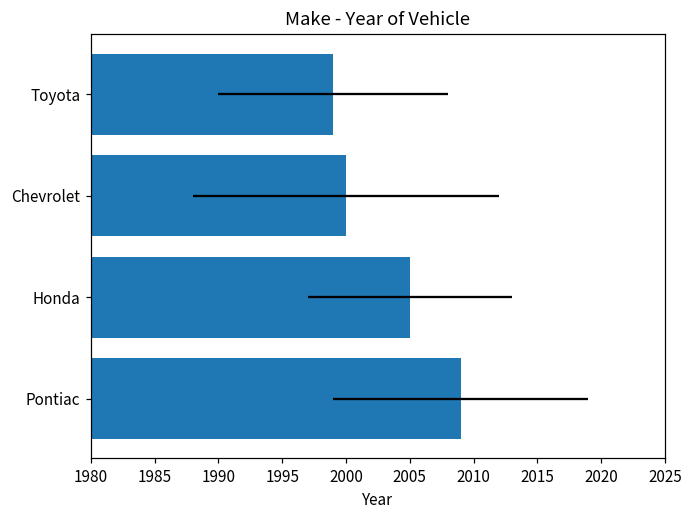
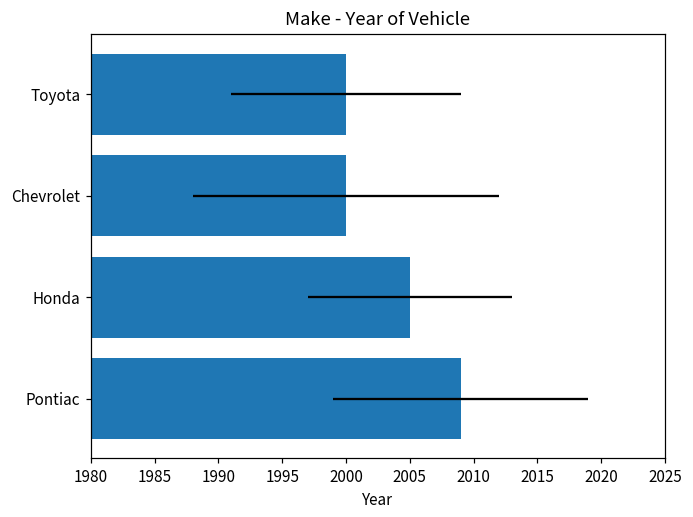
  {
-   "Toyota": 1999,
+   "Toyota": 2000,
    "Chevrolet": 2000,
    "Honda": 2005,
    "Pontiac": 2009
  }
